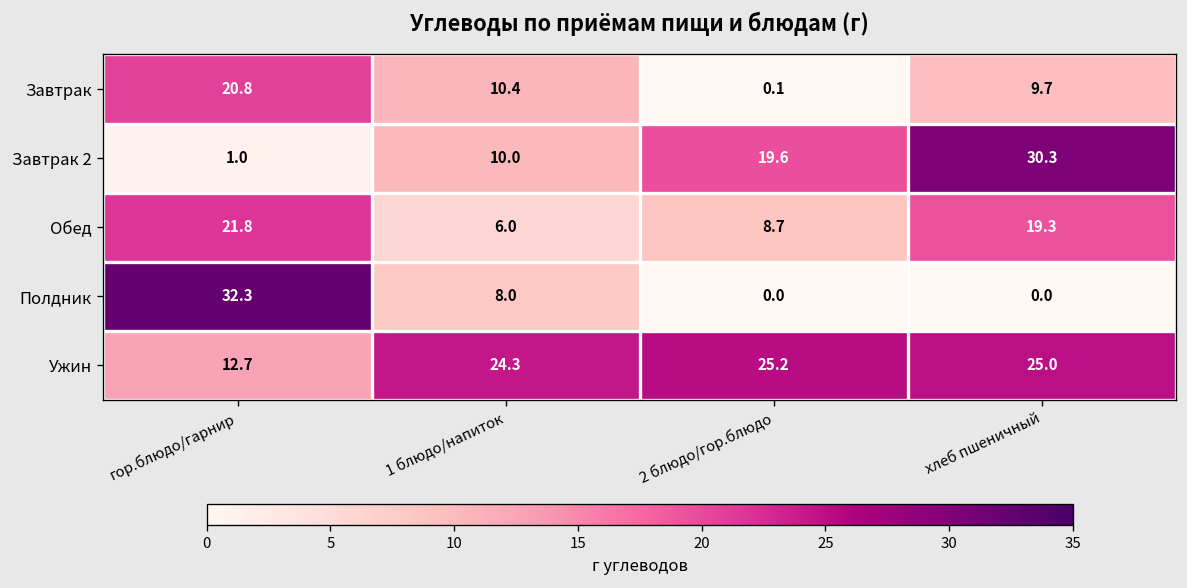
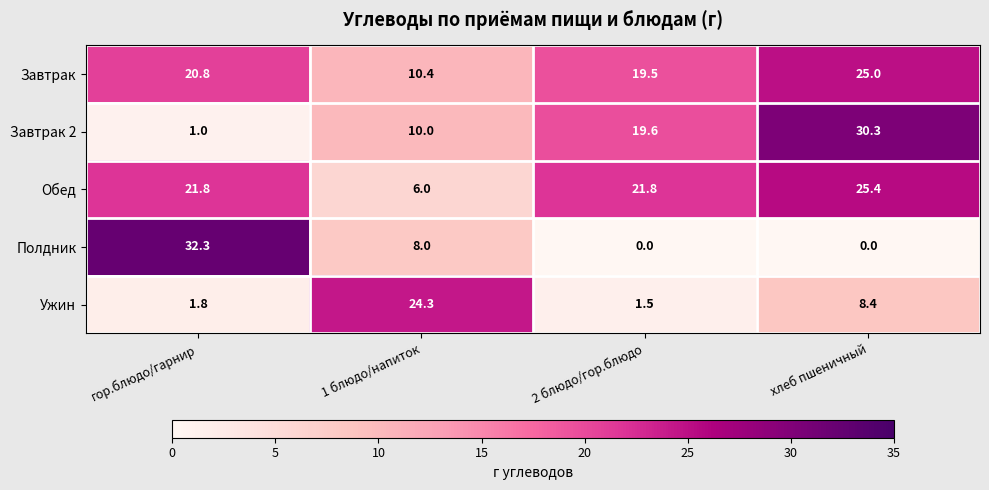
  {
    "Завтрак": {
      "гор.блюдо/гарнир": 20.8,
      "1 блюдо/напиток": 10.4,
-     "2 блюдо/гор.блюдо": 0.1,
-     "хлеб пшеничный": 9.7
+     "2 блюдо/гор.блюдо": 19.5,
+     "хлеб пшеничный": 25.0
    },
    "Завтрак 2": {
      "гор.блюдо/гарнир": 1.0,
      "1 блюдо/напиток": 10.0,
      "2 блюдо/гор.блюдо": 19.6,
      "хлеб пшеничный": 30.3
    },
    "Обед": {
      "гор.блюдо/гарнир": 21.8,
      "1 блюдо/напиток": 6.0,
-     "2 блюдо/гор.блюдо": 8.7,
-     "хлеб пшеничный": 19.3
+     "2 блюдо/гор.блюдо": 21.8,
+     "хлеб пшеничный": 25.4
    },
    "Полдник": {
      "гор.блюдо/гарнир": 32.3,
      "1 блюдо/напиток": 8.0,
      "2 блюдо/гор.блюдо": 0.0,
      "хлеб пшеничный": 0.0
    },
    "Ужин": {
-     "гор.блюдо/гарнир": 12.7,
+     "гор.блюдо/гарнир": 1.8,
      "1 блюдо/напиток": 24.3,
-     "2 блюдо/гор.блюдо": 25.2,
-     "хлеб пшеничный": 25.0
+     "2 блюдо/гор.блюдо": 1.5,
+     "хлеб пшеничный": 8.4
    }
  }
